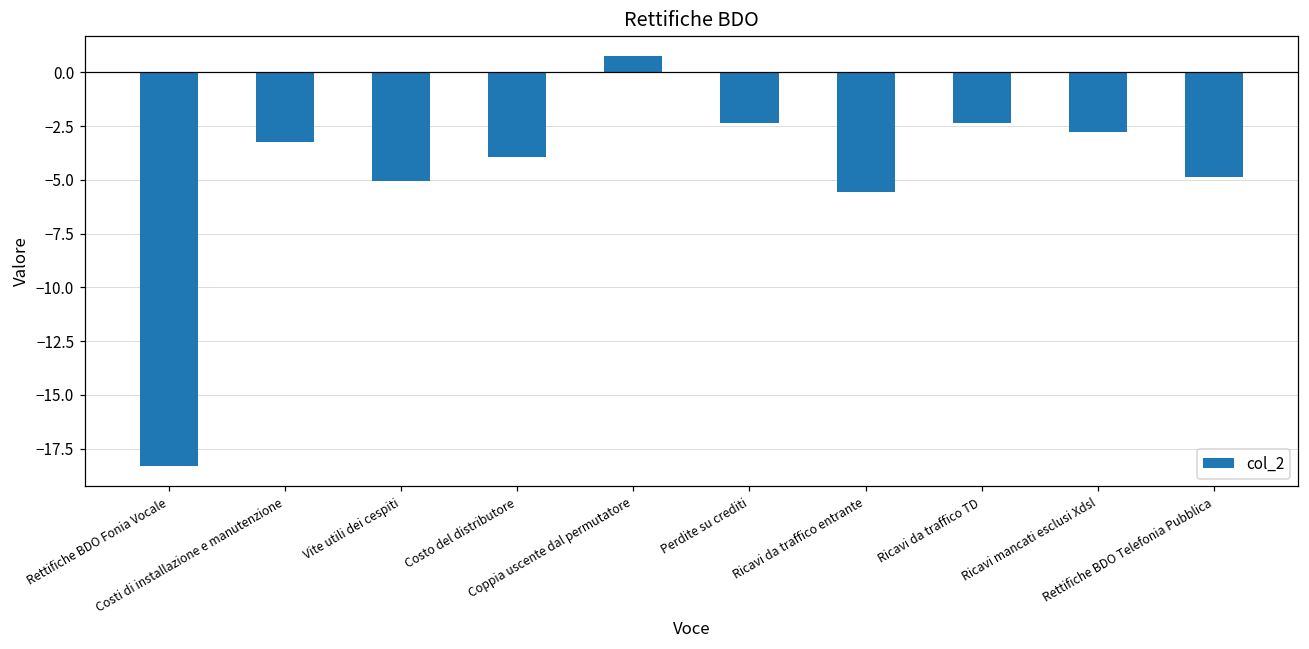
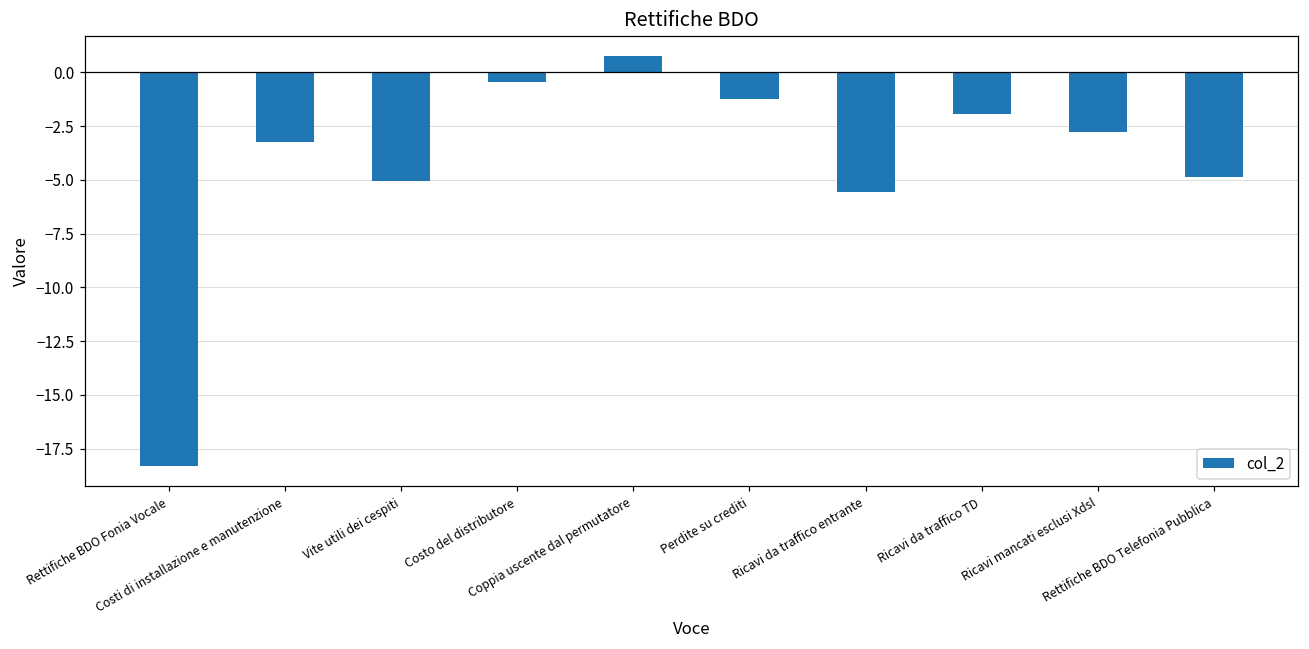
  {
    "Rettifiche BDO Fonia Vocale": -18.3,
    "Costi di installazione e manutenzione": -3.3,
    "Vite utili dei cespiti": -5.0,
-   "Costo del distributore": -4.0,
+   "Costo del distributore": -0.5,
    "Coppia uscente dal permutatore": 0.8,
-   "Perdite su crediti": -2.3,
+   "Perdite su crediti": -1.2,
    "Ricavi da traffico entrante": -5.6,
-   "Ricavi da traffico TD": -2.3,
+   "Ricavi da traffico TD": -1.9,
    "Ricavi mancati esclusi Xdsl": -2.8,
    "Rettifiche BDO Telefonia Pubblica": -4.9
  }
